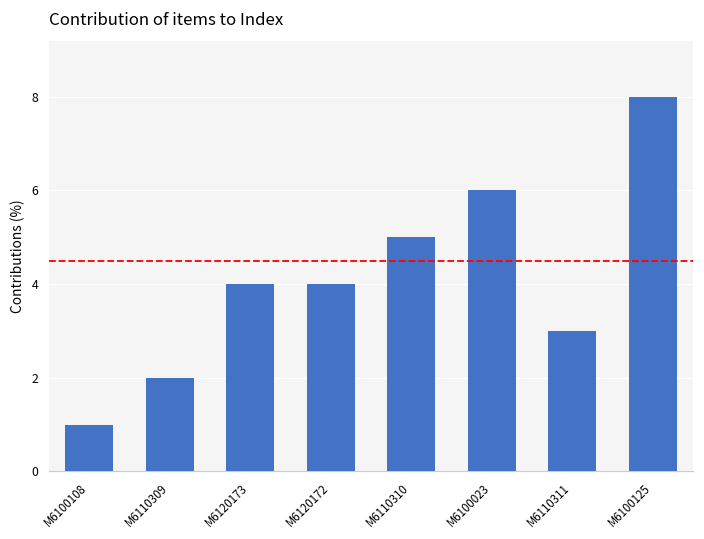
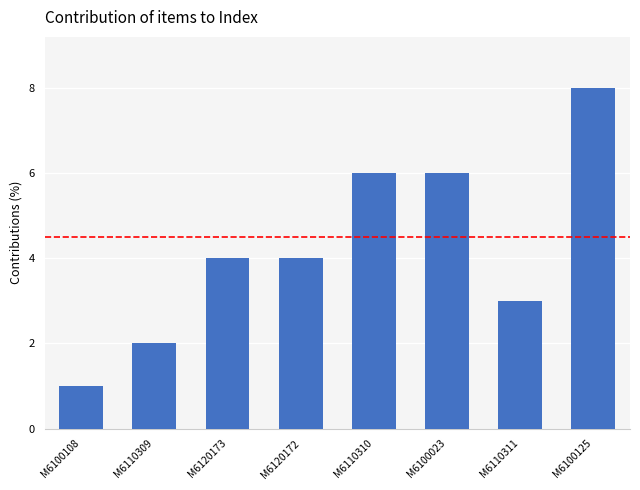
  {
    "M6100108": 1,
    "M6110309": 2,
    "M6120173": 4,
    "M6120172": 4,
-   "M6110310": 5,
+   "M6110310": 6,
    "M6100023": 6,
    "M6110311": 3,
    "M6100125": 8
  }
